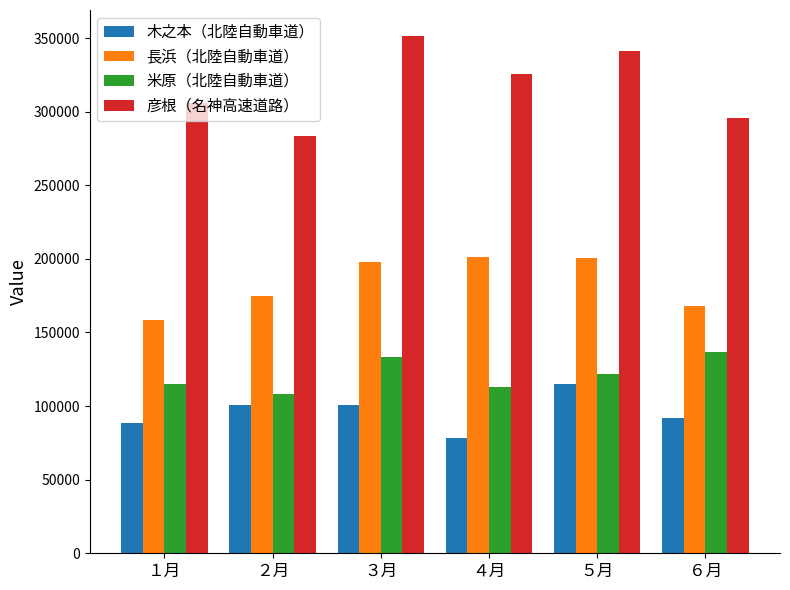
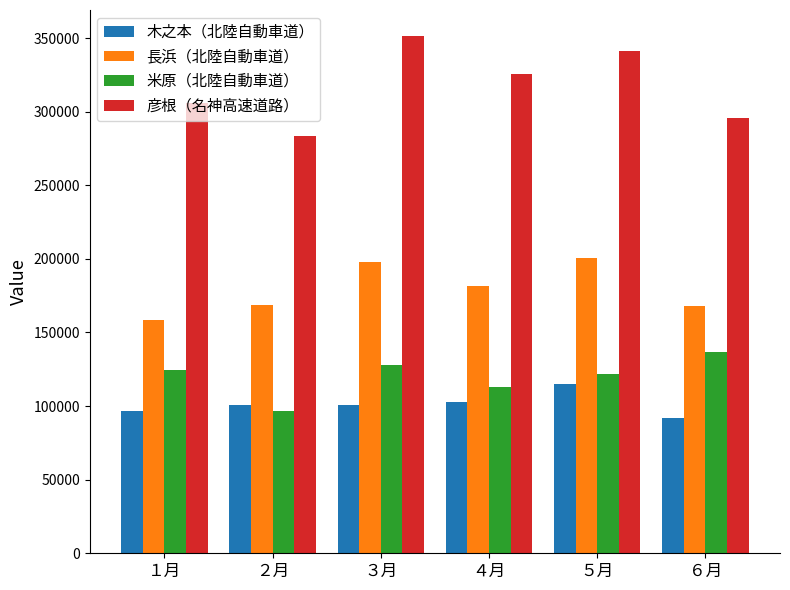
  {
    "木之本（北陸自動車道）": {
-     "１月": 88000,
+     "１月": 97000,
      "２月": 101000,
      "３月": 101000,
-     "４月": 79000,
+     "４月": 103000,
      "５月": 115000,
      "６月": 92000
    },
    "長浜（北陸自動車道）": {
      "１月": 159000,
-     "２月": 175000,
+     "２月": 169000,
      "３月": 198000,
-     "４月": 201000,
+     "４月": 181000,
      "５月": 201000,
      "６月": 168000
    },
    "米原（北陸自動車道）": {
-     "１月": 115000,
-     "２月": 108000,
-     "３月": 133000,
+     "１月": 125000,
+     "２月": 96000,
+     "３月": 128000,
      "４月": 113000,
      "５月": 122000,
      "６月": 136000
    },
    "彦根（名神高速道路）": {
      "２月": 283000,
      "３月": 351000,
      "４月": 326000,
      "５月": 341000,
      "６月": 295000
    }
  }
